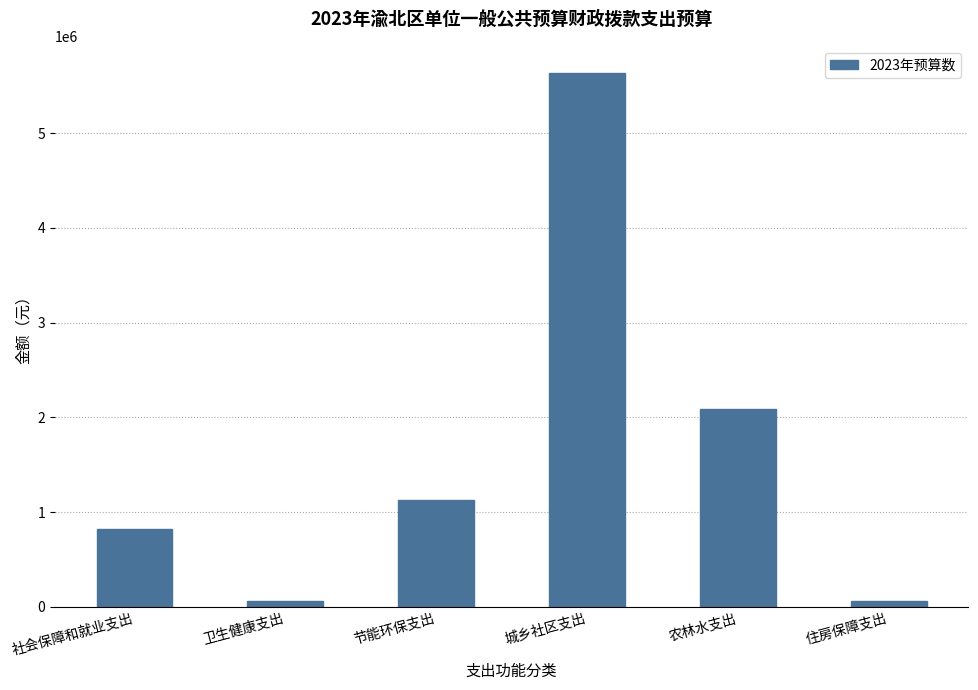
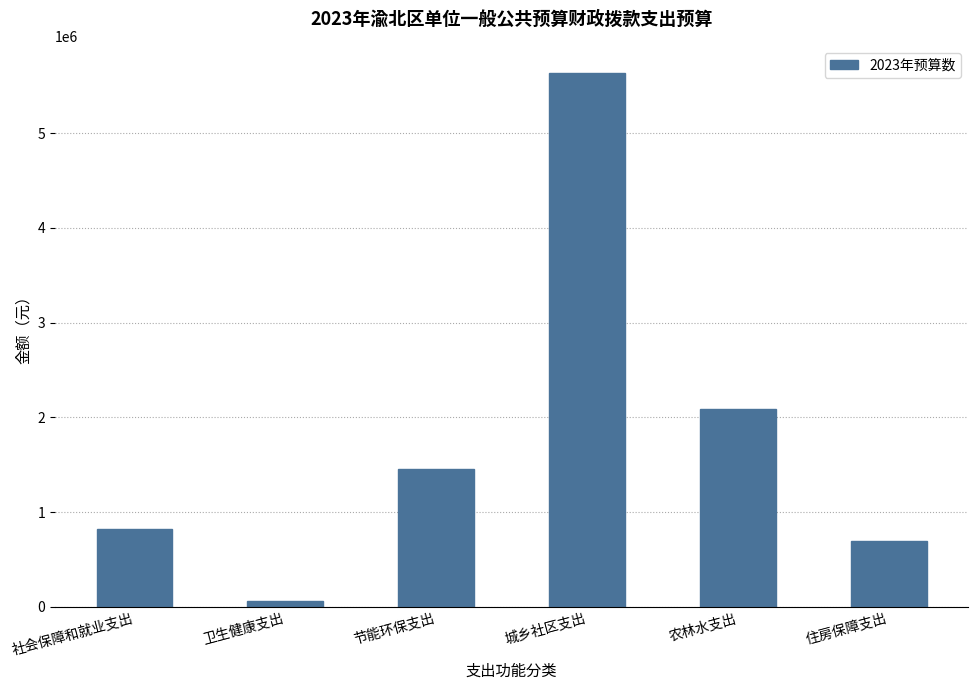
  {
    "社会保障和就业支出": 800000,
    "卫生健康支出": 100000,
-   "节能环保支出": 1100000,
+   "节能环保支出": 1500000,
    "城乡社区支出": 5600000,
    "农林水支出": 2100000,
-   "住房保障支出": 100000
+   "住房保障支出": 700000
  }
